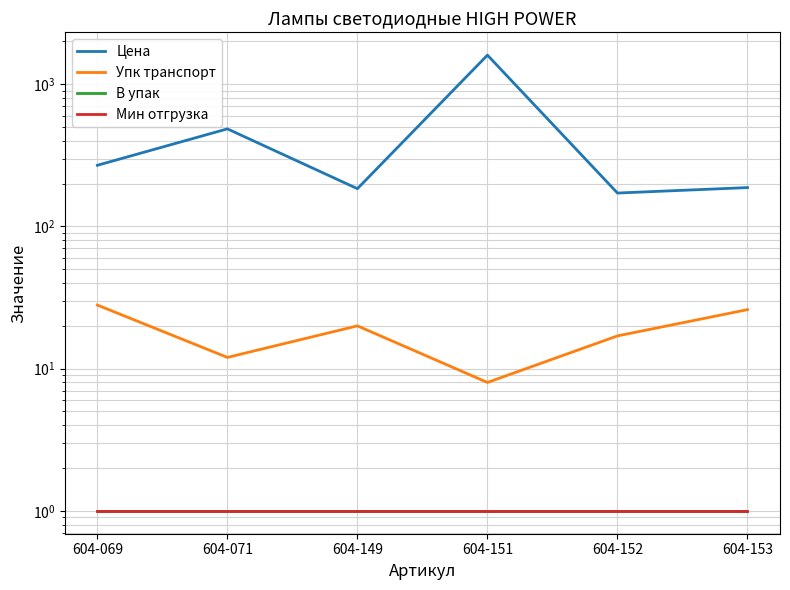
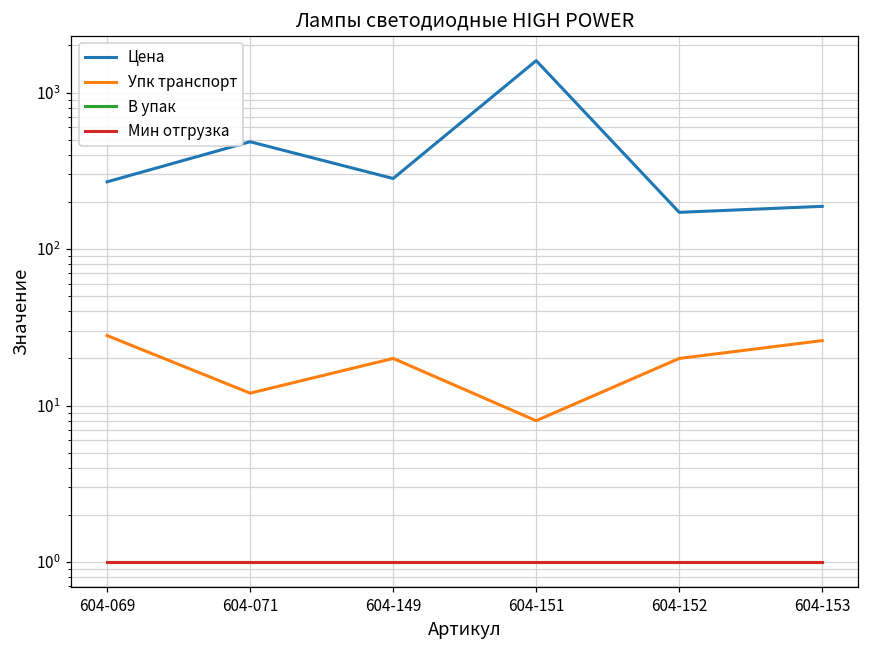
  {
    "Цена": {
      "604-069": 270,
      "604-071": 490,
-     "604-149": 180,
+     "604-149": 280,
      "604-151": 1600,
      "604-152": 170,
      "604-153": 190
    },
    "Упк транспорт": {
      "604-069": 28,
      "604-071": 12,
      "604-149": 20,
      "604-151": 8,
-     "604-152": 17,
+     "604-152": 20,
      "604-153": 26
    },
    "Мин отгрузка": {
      "604-069": 1,
      "604-071": 1,
      "604-149": 1,
      "604-151": 1,
      "604-152": 1,
      "604-153": 1
    }
  }
